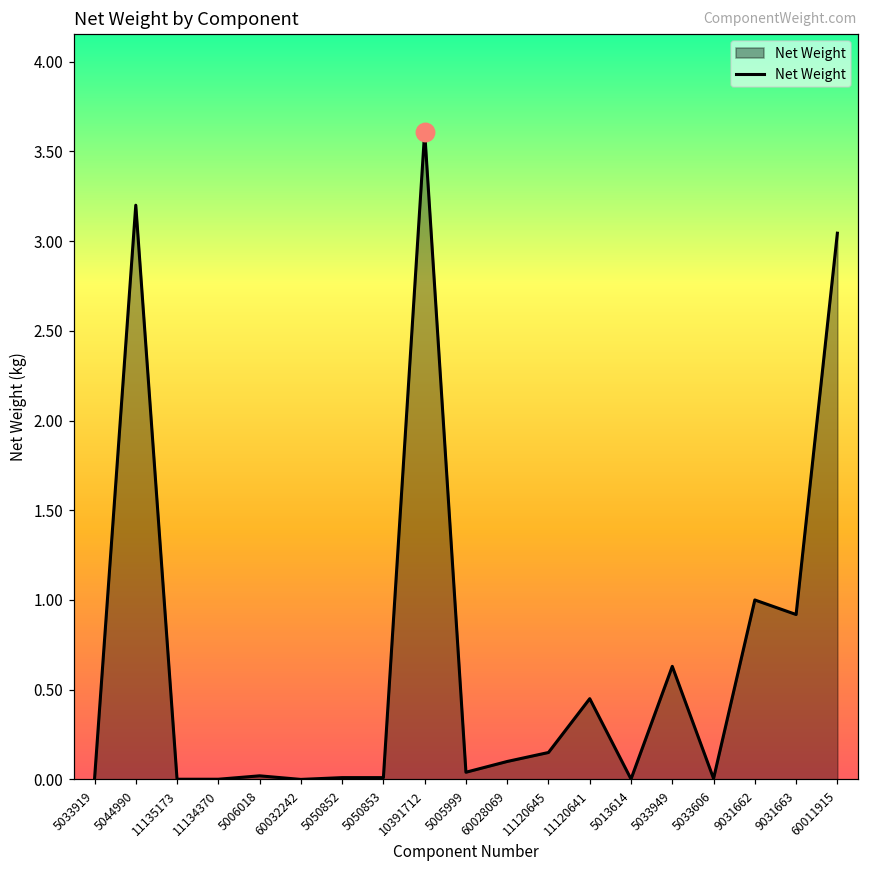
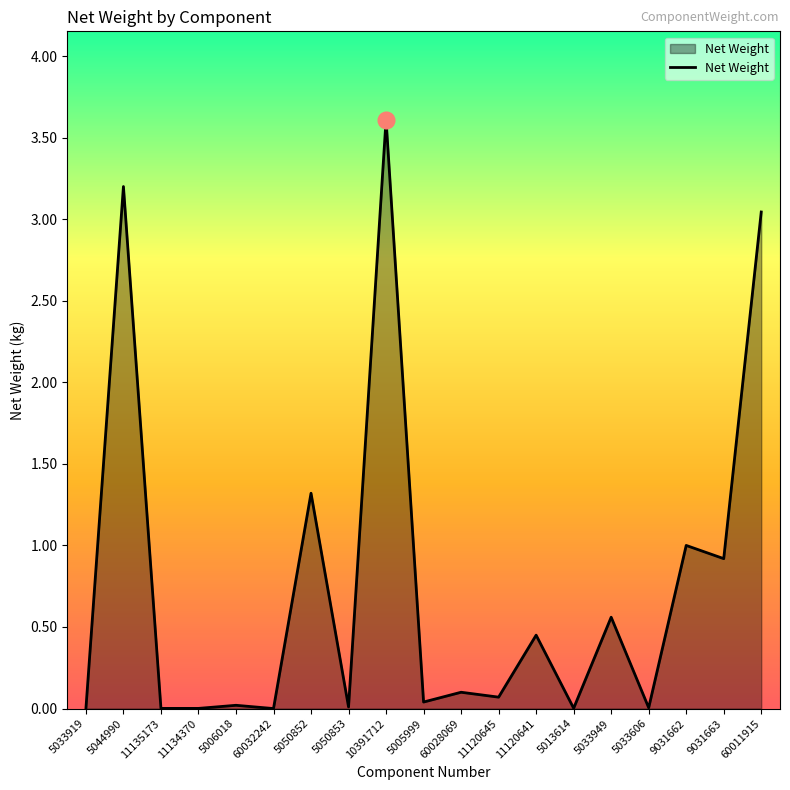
  {
    "Net Weight": {
      "5033919": 0.00,
      "5044990": 3.20,
      "11135173": 0.00,
      "11134370": 0.00,
      "5006018": 0.02,
      "60032242": 0.00,
-     "5050852": 0.01,
+     "5050852": 1.32,
      "5050853": 0.01,
      "5005999": 0.04,
      "60028069": 0.10,
-     "11120645": 0.15,
+     "11120645": 0.07,
      "11120641": 0.45,
      "5013614": 0.00,
-     "5033949": 0.63,
+     "5033949": 0.56,
      "5033606": 0.01,
      "9031662": 1.00,
      "9031663": 0.92,
      "60011915": 3.04
    }
  }
